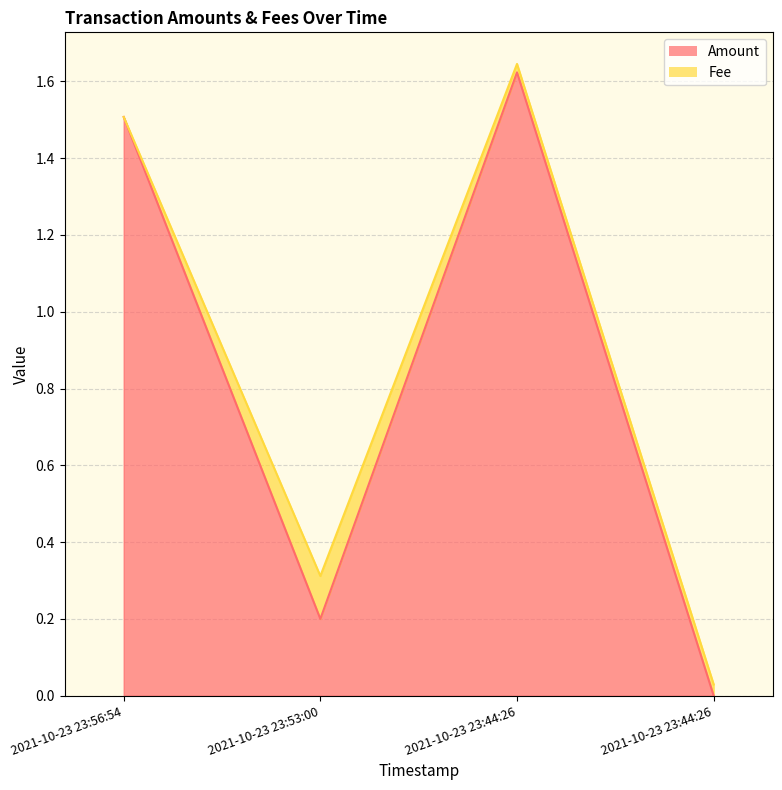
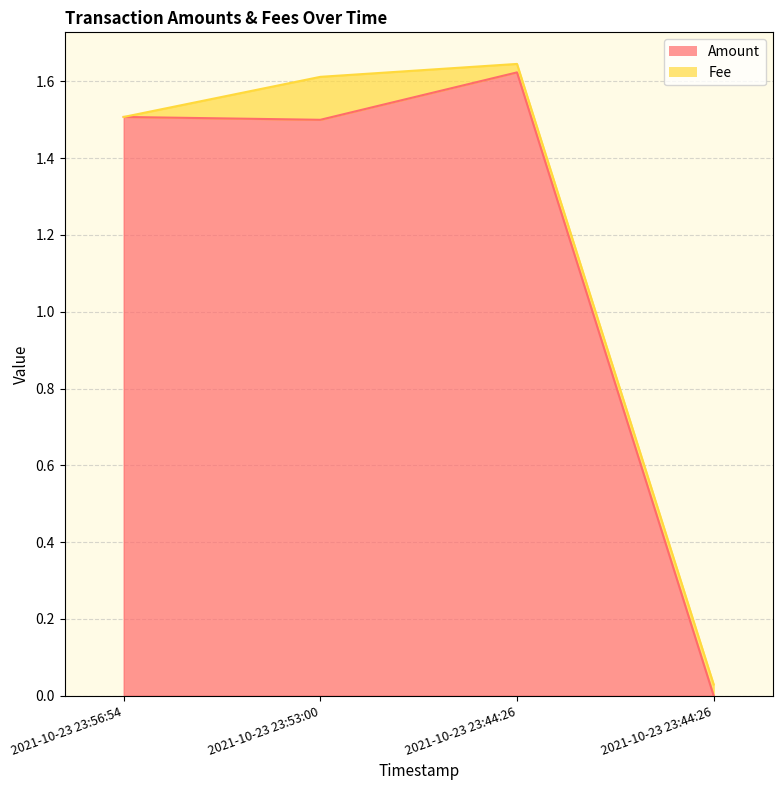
  {
    "Amount": {
-     "2021-10-23 23:53:00": 0.2
+     "2021-10-23 23:53:00": 1.5
    },
    "Fee": {
      "2021-10-23 23:53:00": 0.11
    }
  }
